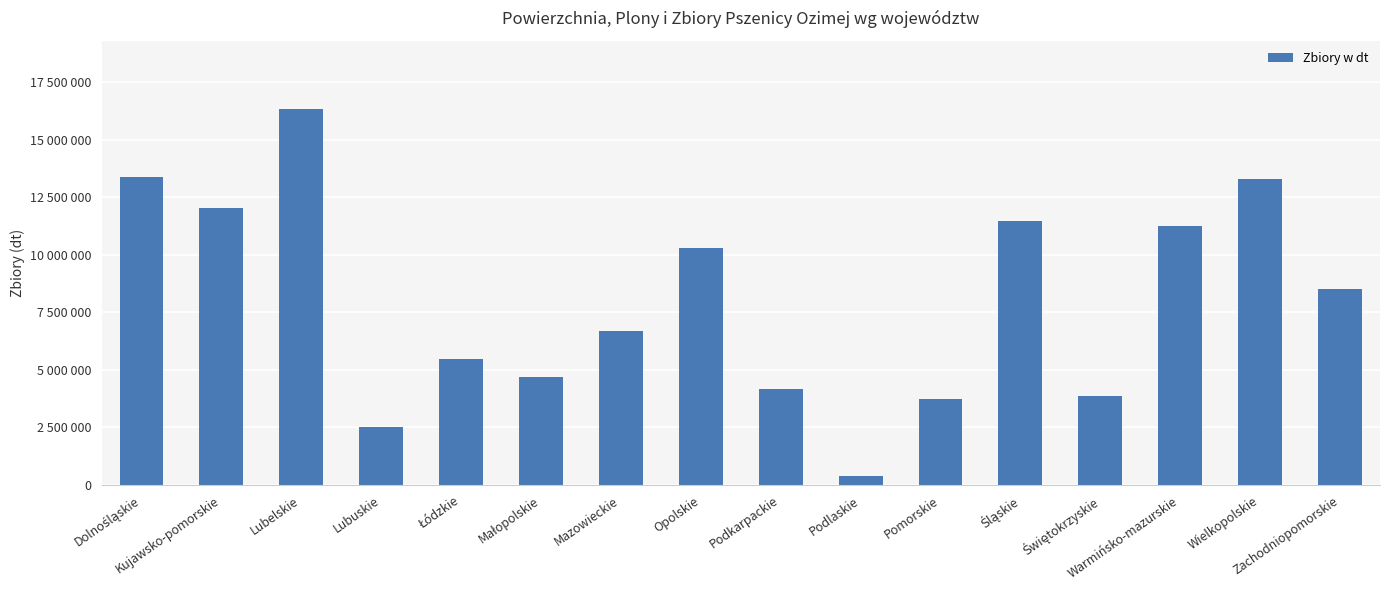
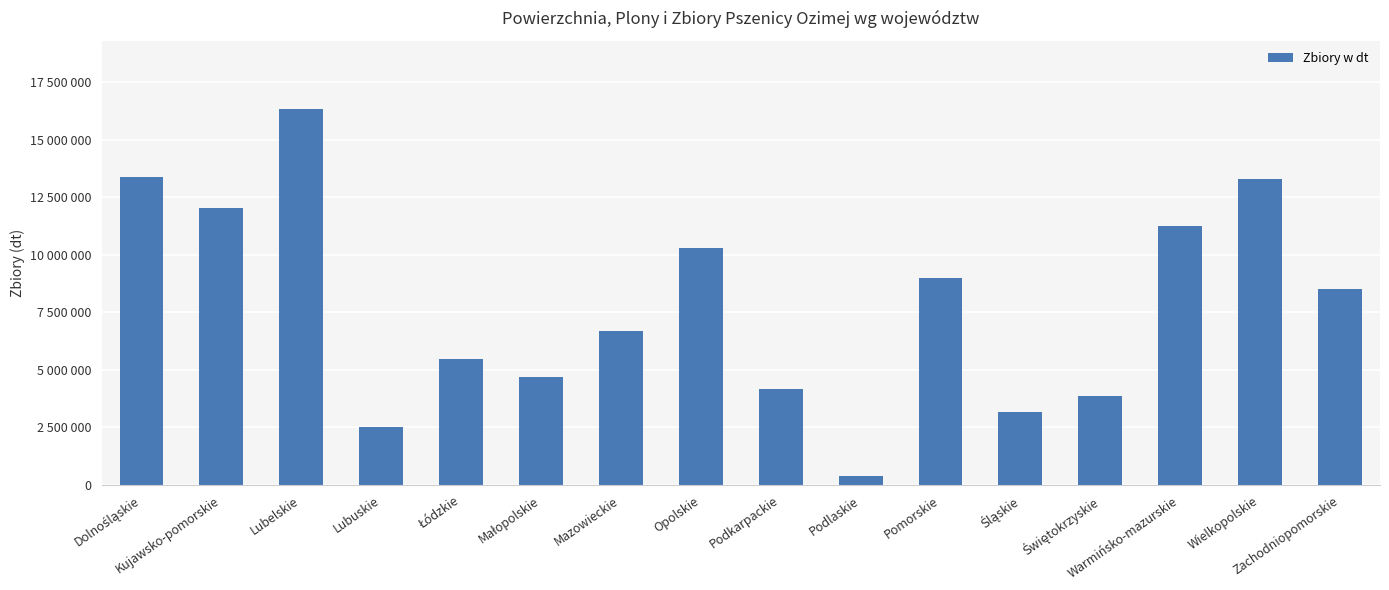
  {
    "Dolnośląskie": 13400000,
    "Kujawsko-pomorskie": 12000000,
    "Lubelskie": 16300000,
    "Lubuskie": 2500000,
    "Łódzkie": 5500000,
    "Małopolskie": 4700000,
    "Mazowieckie": 6700000,
    "Opolskie": 10300000,
    "Podkarpackie": 4200000,
    "Podlaskie": 400000,
-   "Pomorskie": 3700000,
-   "Śląskie": 11500000,
+   "Pomorskie": 9000000,
+   "Śląskie": 3200000,
    "Świętokrzyskie": 3900000,
    "Warmińsko-mazurskie": 11300000,
    "Wielkopolskie": 13300000,
    "Zachodniopomorskie": 8500000
  }
